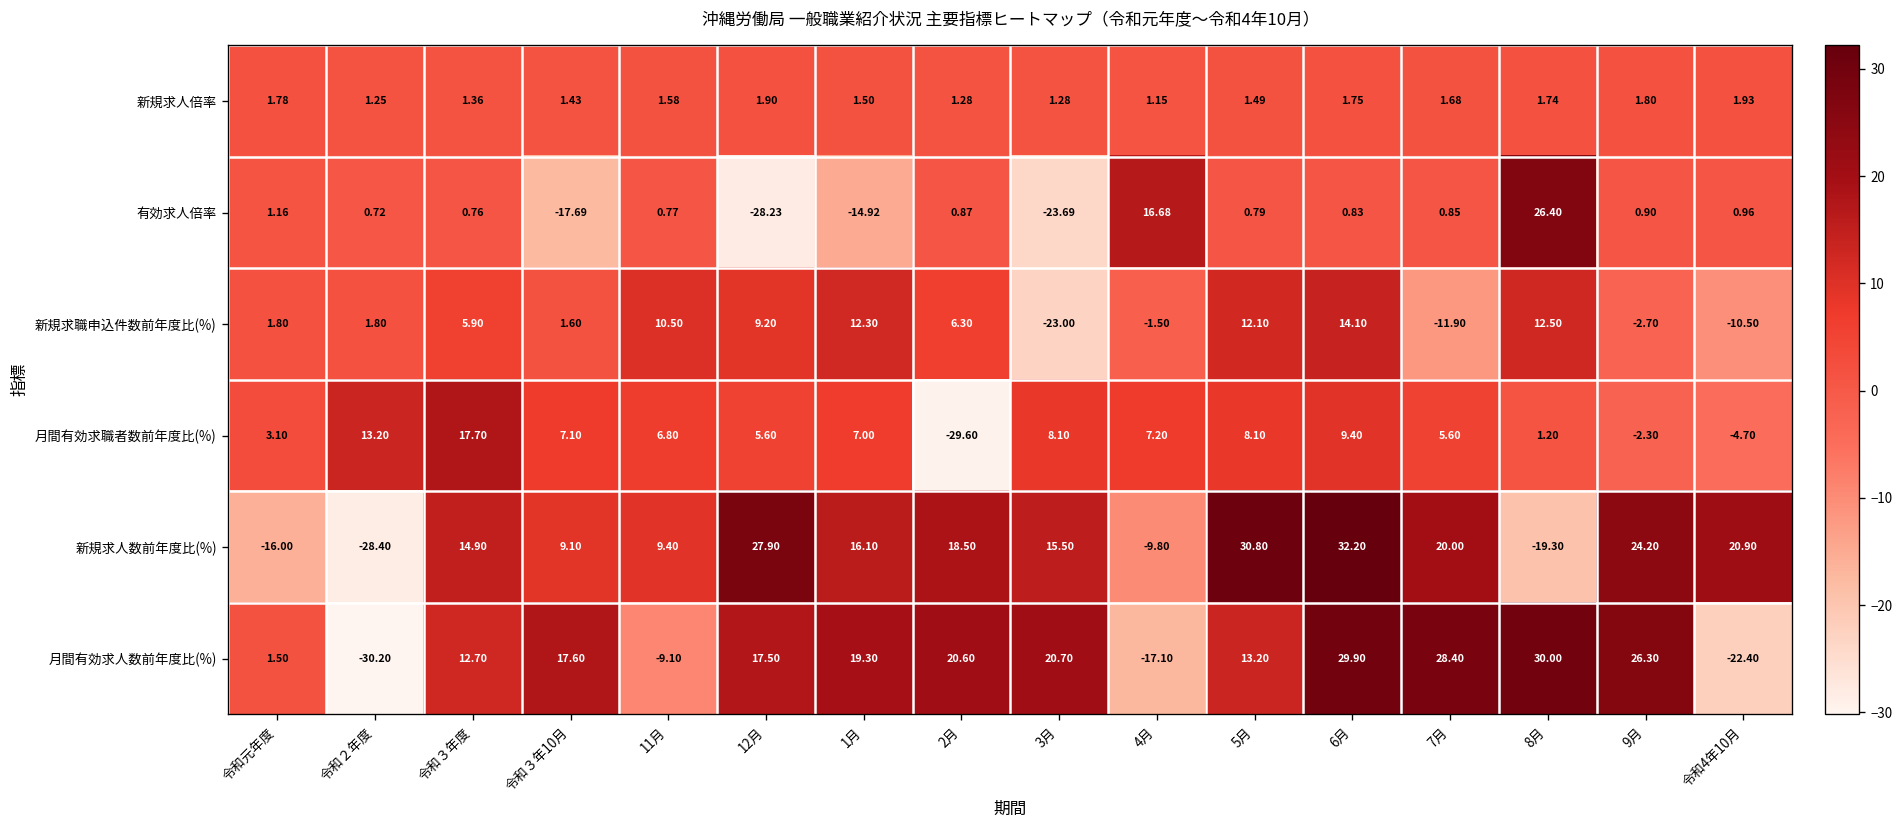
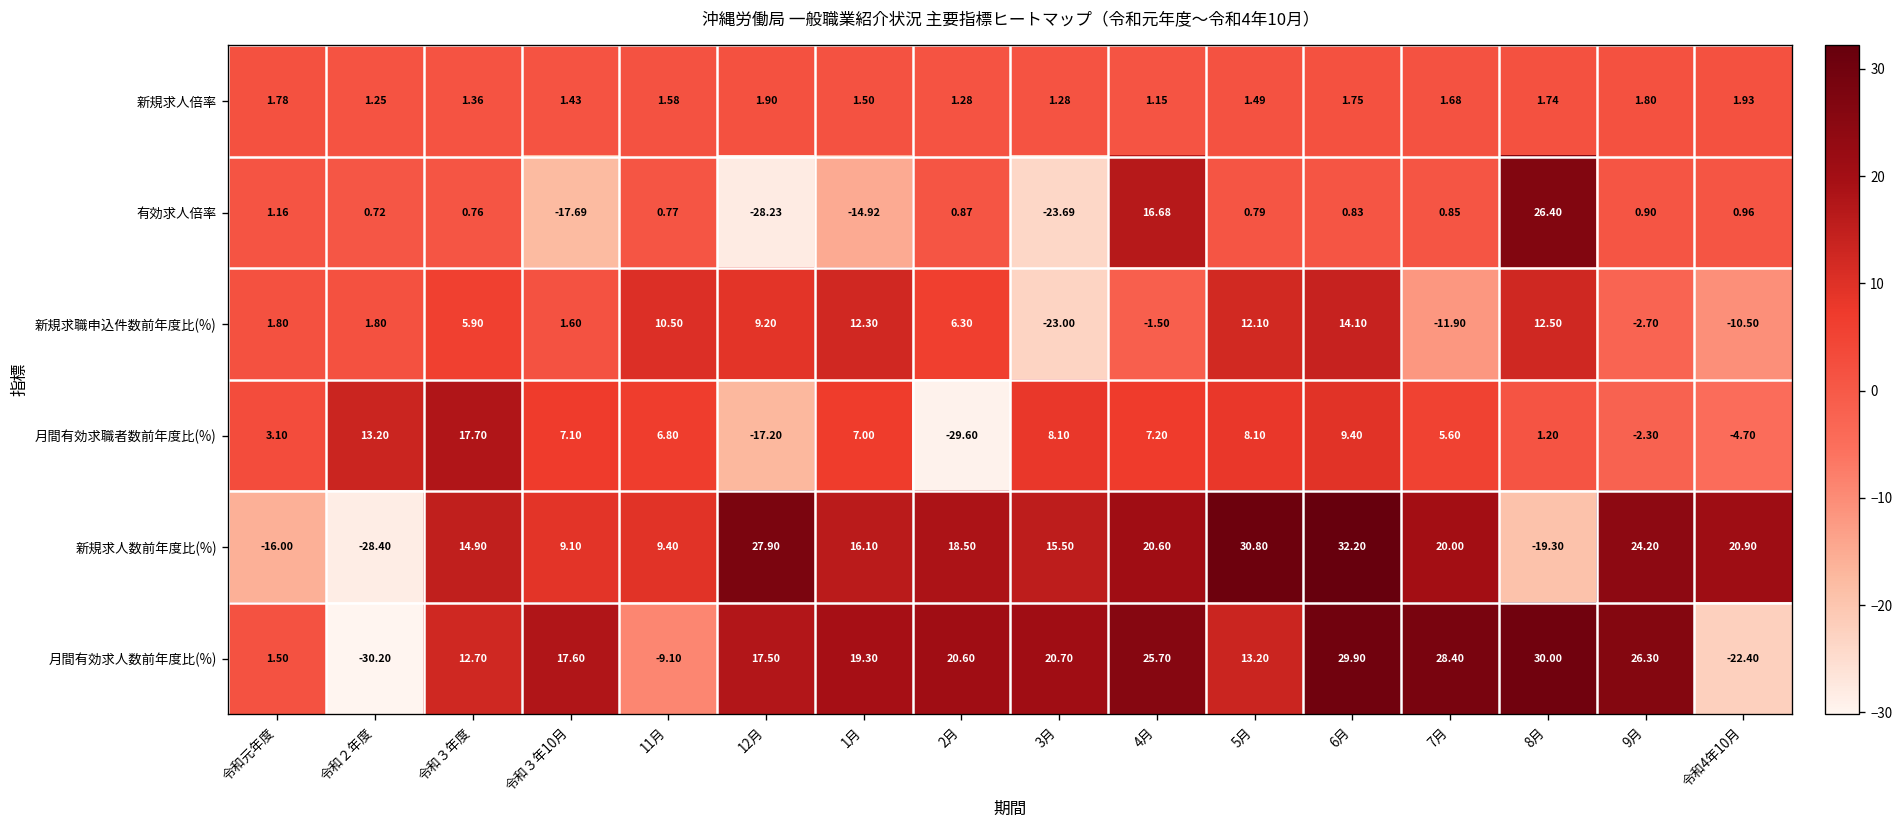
  {
    "新規求人倍率": {
      "令和元年度": 1.78,
      "令和２年度": 1.25,
      "令和３年度": 1.36,
      "令和３年10月": 1.43,
      "11月": 1.58,
      "12月": 1.90,
      "1月": 1.50,
      "2月": 1.28,
      "3月": 1.28,
      "4月": 1.15,
      "5月": 1.49,
      "6月": 1.75,
      "7月": 1.68,
      "8月": 1.74,
      "9月": 1.80,
      "令和4年10月": 1.93
    },
    "有効求人倍率": {
      "令和元年度": 1.16,
      "令和２年度": 0.72,
      "令和３年度": 0.76,
      "令和３年10月": -17.69,
      "11月": 0.77,
      "12月": -28.23,
      "1月": -14.92,
      "2月": 0.87,
      "3月": -23.69,
      "4月": 16.68,
      "5月": 0.79,
      "6月": 0.83,
      "7月": 0.85,
      "8月": 26.40,
      "9月": 0.90,
      "令和4年10月": 0.96
    },
    "新規求職申込件数前年度比(%)": {
      "令和元年度": 1.80,
      "令和２年度": 1.80,
      "令和３年度": 5.90,
      "令和３年10月": 1.60,
      "11月": 10.50,
      "12月": 9.20,
      "1月": 12.30,
      "2月": 6.30,
      "3月": -23.00,
      "4月": -1.50,
      "5月": 12.10,
      "6月": 14.10,
      "7月": -11.90,
      "8月": 12.50,
      "9月": -2.70,
      "令和4年10月": -10.50
    },
    "月間有効求職者数前年度比(%)": {
      "令和元年度": 3.10,
      "令和２年度": 13.20,
      "令和３年度": 17.70,
      "令和３年10月": 7.10,
      "11月": 6.80,
-     "12月": 5.60,
+     "12月": -17.20,
      "1月": 7.00,
      "2月": -29.60,
      "3月": 8.10,
      "4月": 7.20,
      "5月": 8.10,
      "6月": 9.40,
      "7月": 5.60,
      "8月": 1.20,
      "9月": -2.30,
      "令和4年10月": -4.70
    },
    "新規求人数前年度比(%)": {
      "令和元年度": -16.00,
      "令和２年度": -28.40,
      "令和３年度": 14.90,
      "令和３年10月": 9.10,
      "11月": 9.40,
      "12月": 27.90,
      "1月": 16.10,
      "2月": 18.50,
      "3月": 15.50,
-     "4月": -9.80,
+     "4月": 20.60,
      "5月": 30.80,
      "6月": 32.20,
      "7月": 20.00,
      "8月": -19.30,
      "9月": 24.20,
      "令和4年10月": 20.90
    },
    "月間有効求人数前年度比(%)": {
      "令和元年度": 1.50,
      "令和２年度": -30.20,
      "令和３年度": 12.70,
      "令和３年10月": 17.60,
      "11月": -9.10,
      "12月": 17.50,
      "1月": 19.30,
      "2月": 20.60,
      "3月": 20.70,
-     "4月": -17.10,
+     "4月": 25.70,
      "5月": 13.20,
      "6月": 29.90,
      "7月": 28.40,
      "8月": 30.00,
      "9月": 26.30,
      "令和4年10月": -22.40
    }
  }
